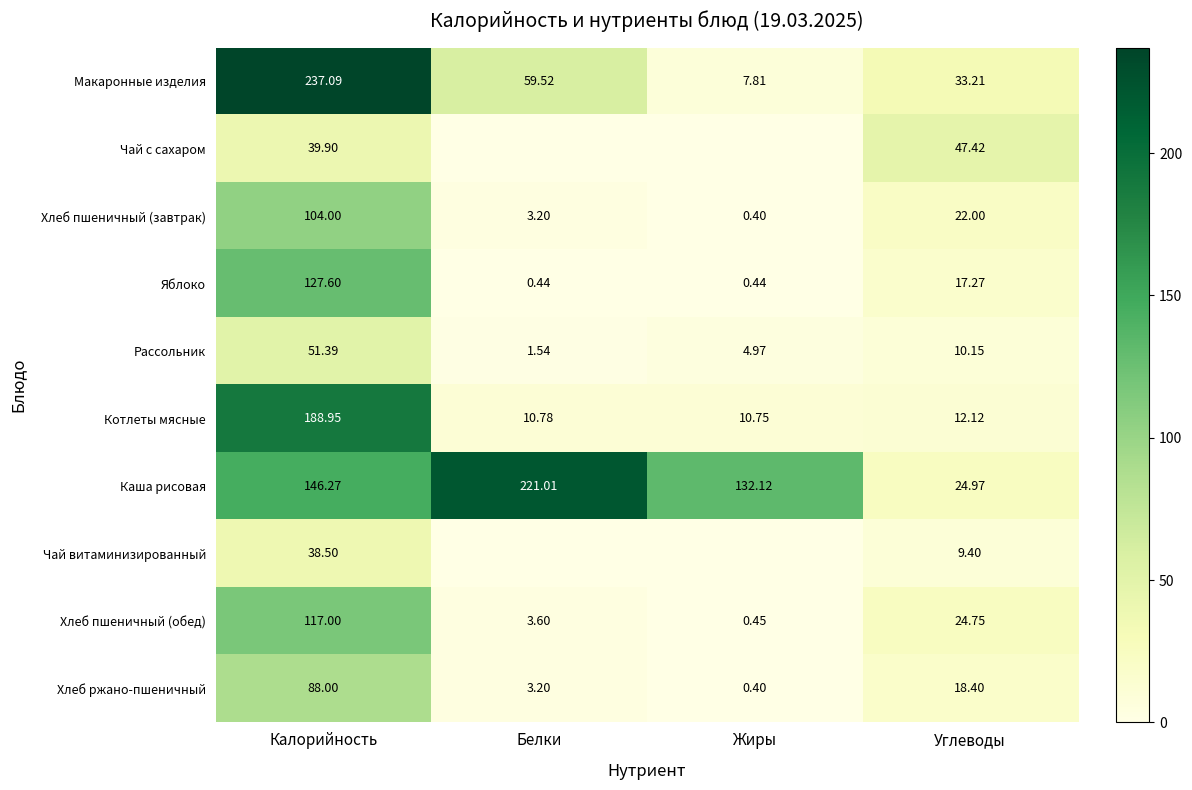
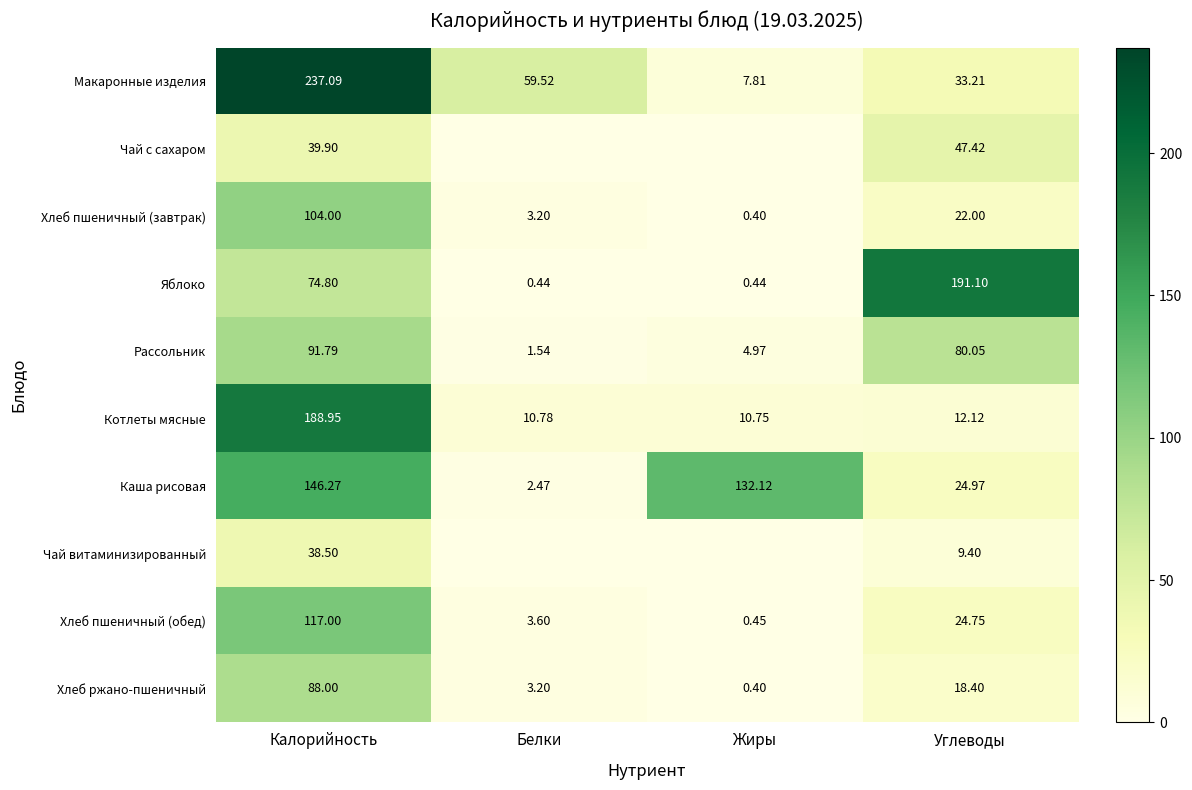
  {
    "Макаронные изделия": {
      "Калорийность": 237.09,
      "Белки": 59.52,
      "Жиры": 7.81,
      "Углеводы": 33.21
    },
    "Чай с сахаром": {
      "Калорийность": 39.90,
      "Углеводы": 47.42
    },
    "Хлеб пшеничный (завтрак)": {
      "Калорийность": 104.00,
      "Белки": 3.20,
      "Жиры": 0.40,
      "Углеводы": 22.00
    },
    "Яблоко": {
-     "Калорийность": 127.60,
+     "Калорийность": 74.80,
      "Белки": 0.44,
      "Жиры": 0.44,
-     "Углеводы": 17.27
+     "Углеводы": 191.10
    },
    "Рассольник": {
-     "Калорийность": 51.39,
+     "Калорийность": 91.79,
      "Белки": 1.54,
      "Жиры": 4.97,
-     "Углеводы": 10.15
+     "Углеводы": 80.05
    },
    "Котлеты мясные": {
      "Калорийность": 188.95,
      "Белки": 10.78,
      "Жиры": 10.75,
      "Углеводы": 12.12
    },
    "Каша рисовая": {
      "Калорийность": 146.27,
-     "Белки": 221.01,
+     "Белки": 2.47,
      "Жиры": 132.12,
      "Углеводы": 24.97
    },
    "Чай витаминизированный": {
      "Калорийность": 38.50,
      "Углеводы": 9.40
    },
    "Хлеб пшеничный (обед)": {
      "Калорийность": 117.00,
      "Белки": 3.60,
      "Жиры": 0.45,
      "Углеводы": 24.75
    },
    "Хлеб ржано-пшеничный": {
      "Калорийность": 88.00,
      "Белки": 3.20,
      "Жиры": 0.40,
      "Углеводы": 18.40
    }
  }
